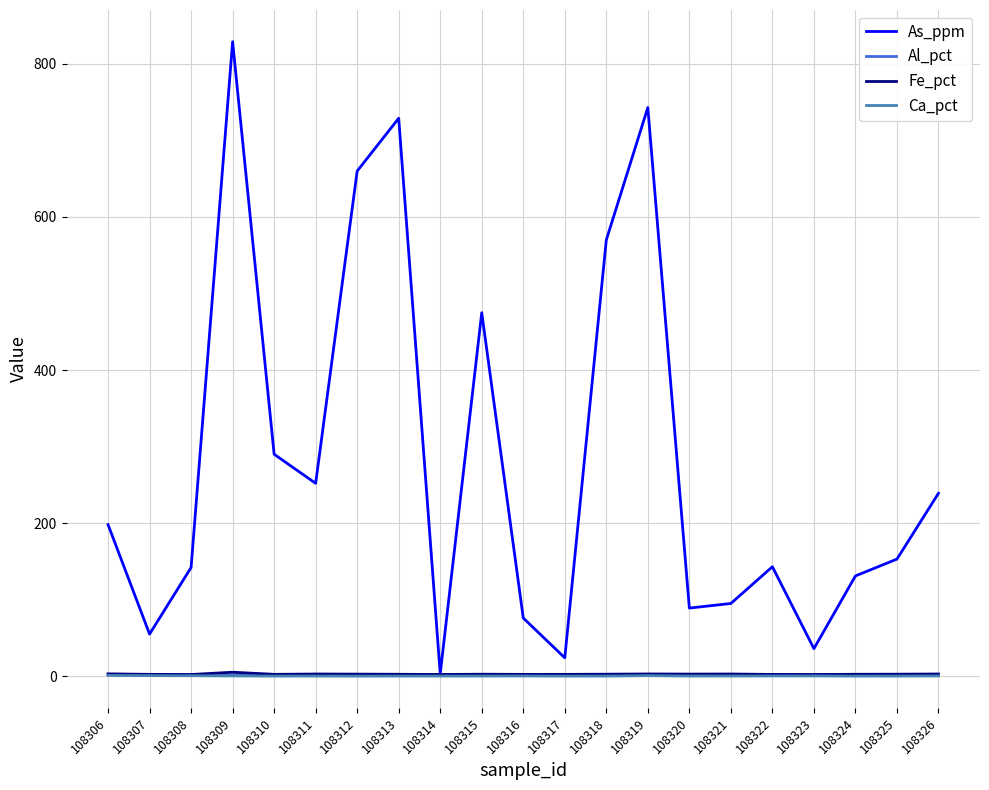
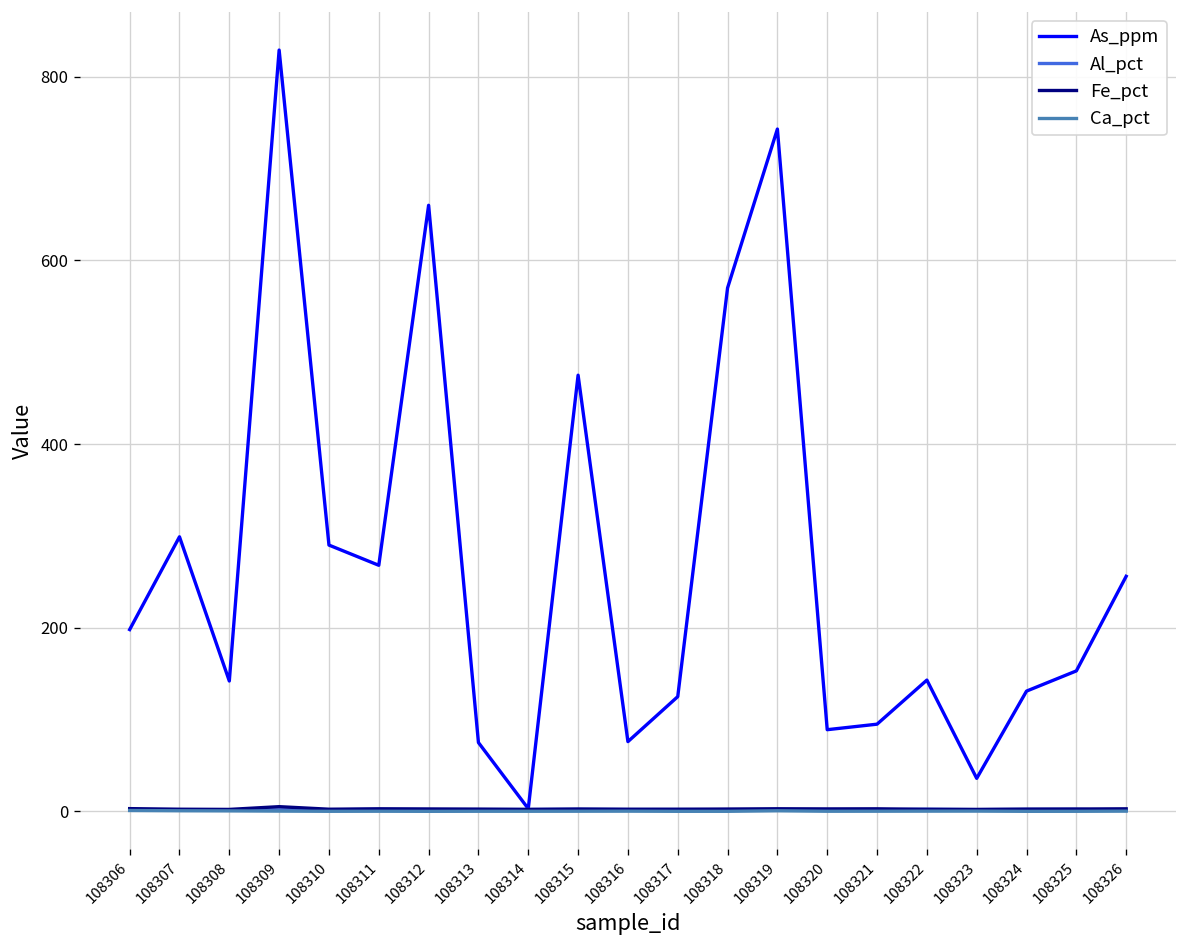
  {
    "As_ppm": {
      "108306": 200,
-     "108307": 60,
+     "108307": 300,
      "108308": 140,
      "108309": 830,
      "108310": 290,
-     "108311": 250,
+     "108311": 270,
      "108312": 660,
-     "108313": 730,
+     "108313": 80,
      "108315": 480,
      "108316": 80,
-     "108317": 20,
+     "108317": 130,
      "108318": 570,
      "108319": 740,
      "108320": 90,
      "108321": 100,
      "108322": 140,
      "108323": 40,
      "108324": 130,
      "108325": 150,
-     "108326": 240
+     "108326": 260
    },
    "Fe_pct": {
      "108309": 10
    }
  }
